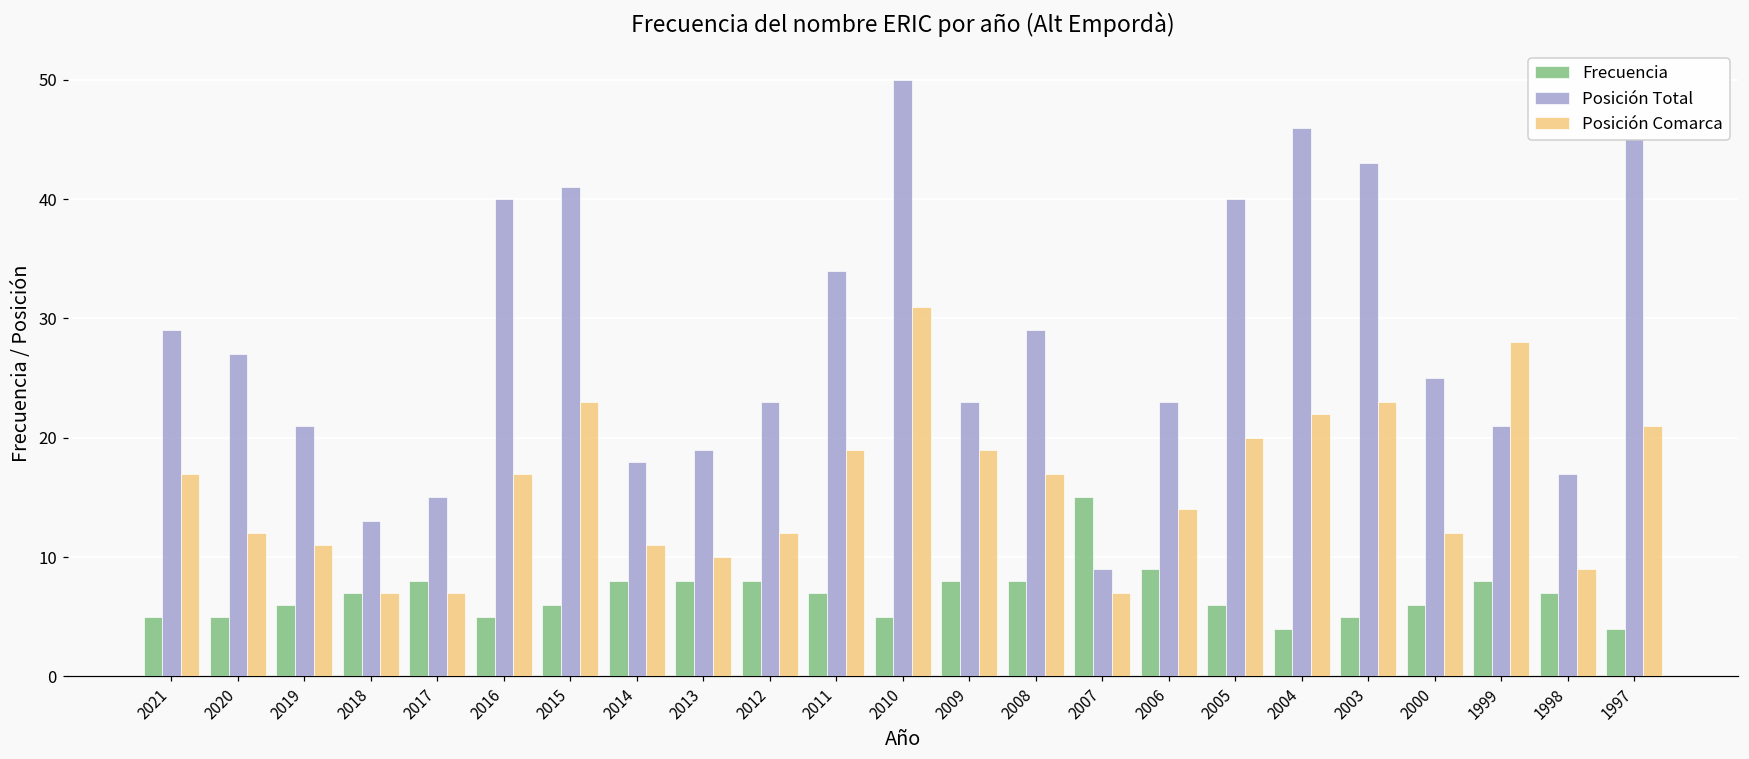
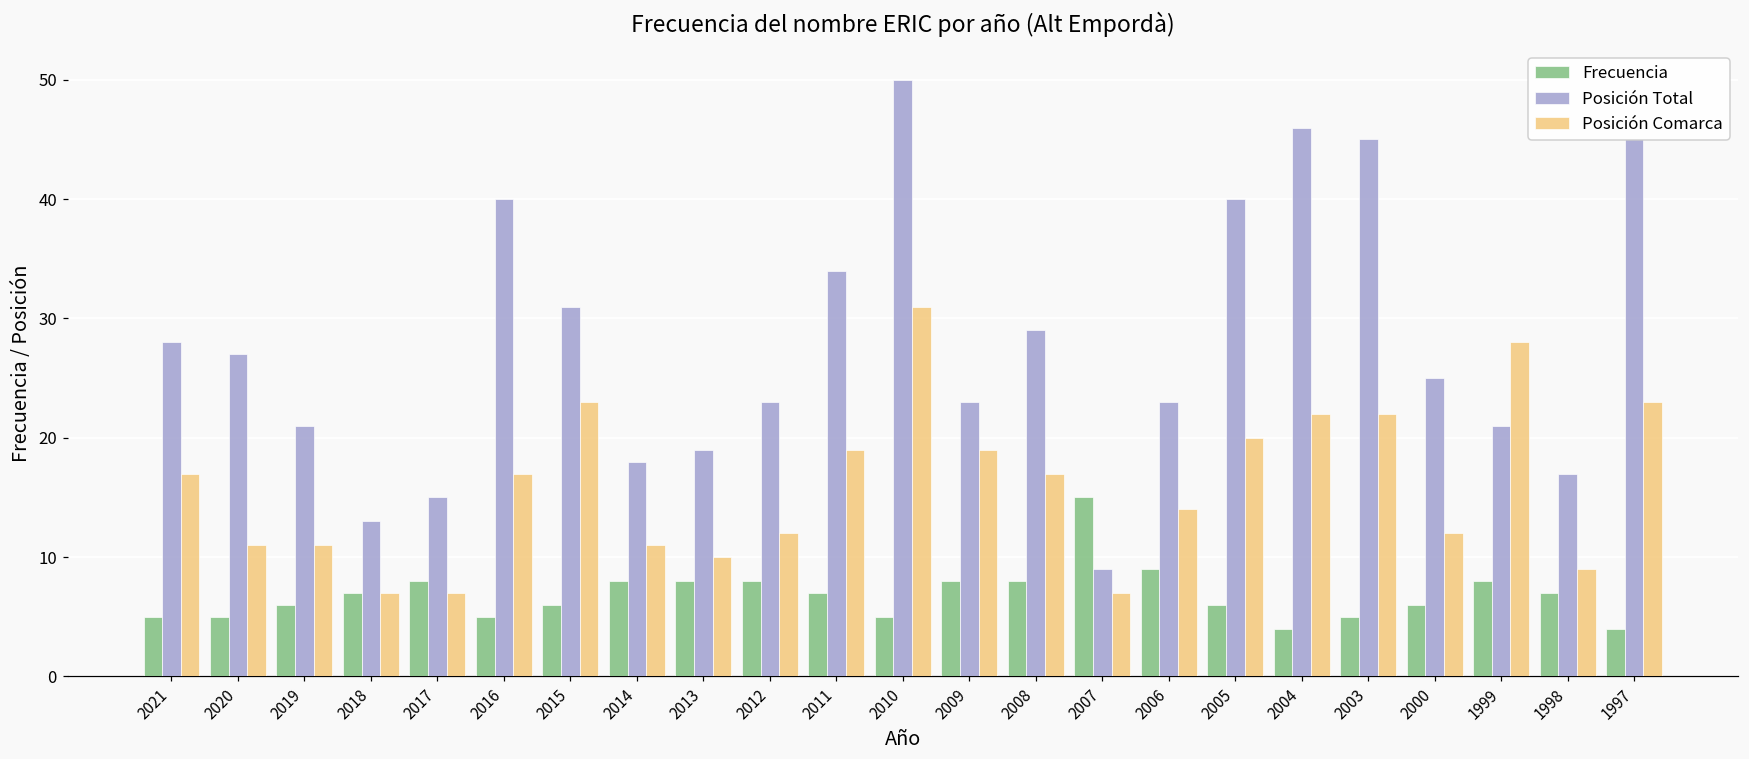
  {
    "Frecuencia": {
      "2021": 5,
      "2020": 5,
      "2019": 6,
      "2018": 7,
      "2017": 8,
      "2016": 5,
      "2015": 6,
      "2014": 8,
      "2013": 8,
      "2012": 8,
      "2011": 7,
      "2010": 5,
      "2009": 8,
      "2008": 8,
      "2007": 15,
      "2006": 9,
      "2005": 6,
      "2004": 4,
      "2003": 5,
      "2000": 6,
      "1999": 8,
      "1998": 7,
      "1997": 4
    },
    "Posición Total": {
-     "2021": 29,
+     "2021": 28,
      "2020": 27,
      "2019": 21,
      "2018": 13,
      "2017": 15,
      "2016": 40,
-     "2015": 41,
+     "2015": 31,
      "2014": 18,
      "2013": 19,
      "2012": 23,
      "2011": 34,
      "2010": 50,
      "2009": 23,
      "2008": 29,
      "2007": 9,
      "2006": 23,
      "2005": 40,
      "2004": 46,
-     "2003": 43,
+     "2003": 45,
      "2000": 25,
      "1999": 21,
      "1998": 17
    },
    "Posición Comarca": {
      "2021": 17,
-     "2020": 12,
+     "2020": 11,
      "2019": 11,
      "2018": 7,
      "2017": 7,
      "2016": 17,
      "2015": 23,
      "2014": 11,
      "2013": 10,
      "2012": 12,
      "2011": 19,
      "2010": 31,
      "2009": 19,
      "2008": 17,
      "2007": 7,
      "2006": 14,
      "2005": 20,
      "2004": 22,
-     "2003": 23,
+     "2003": 22,
      "2000": 12,
      "1999": 28,
      "1998": 9,
-     "1997": 21
+     "1997": 23
    }
  }
